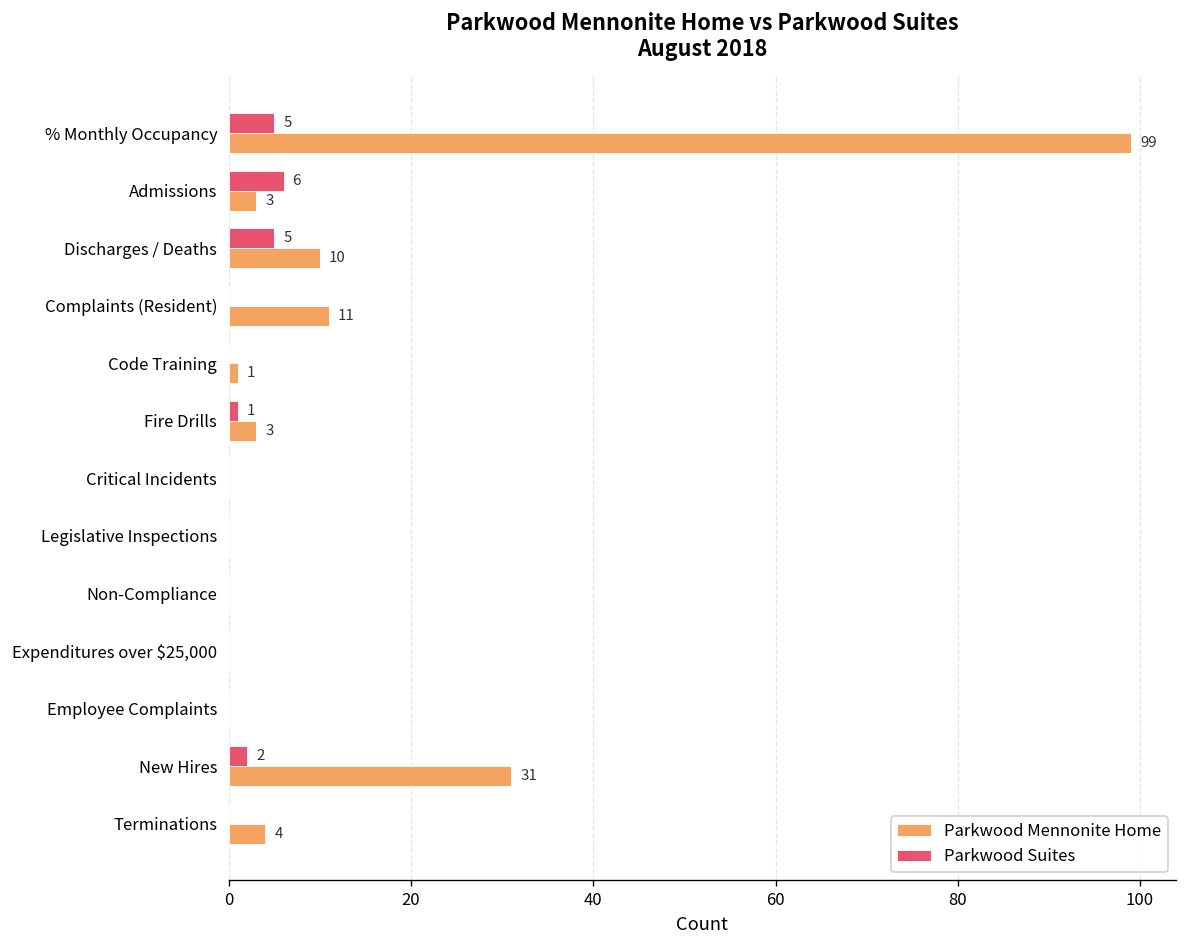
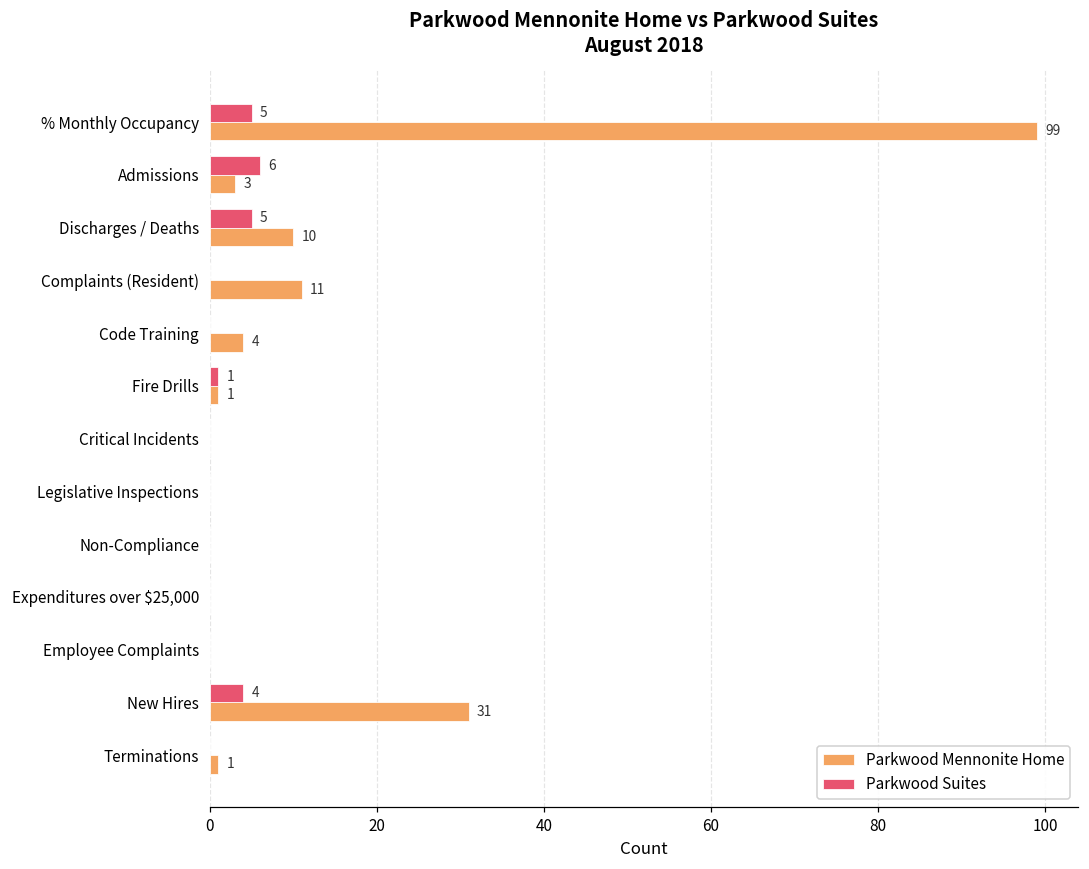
  {
    "Parkwood Mennonite Home": {
      "% Monthly Occupancy": 99,
      "Admissions": 3,
      "Discharges / Deaths": 10,
      "Complaints (Resident)": 11,
-     "Code Training": 1,
-     "Fire Drills": 3,
+     "Code Training": 4,
+     "Fire Drills": 1,
      "New Hires": 31,
-     "Terminations": 4
+     "Terminations": 1
    },
    "Parkwood Suites": {
      "% Monthly Occupancy": 5,
      "Admissions": 6,
      "Discharges / Deaths": 5,
      "Fire Drills": 1,
-     "New Hires": 2
+     "New Hires": 4
    }
  }
